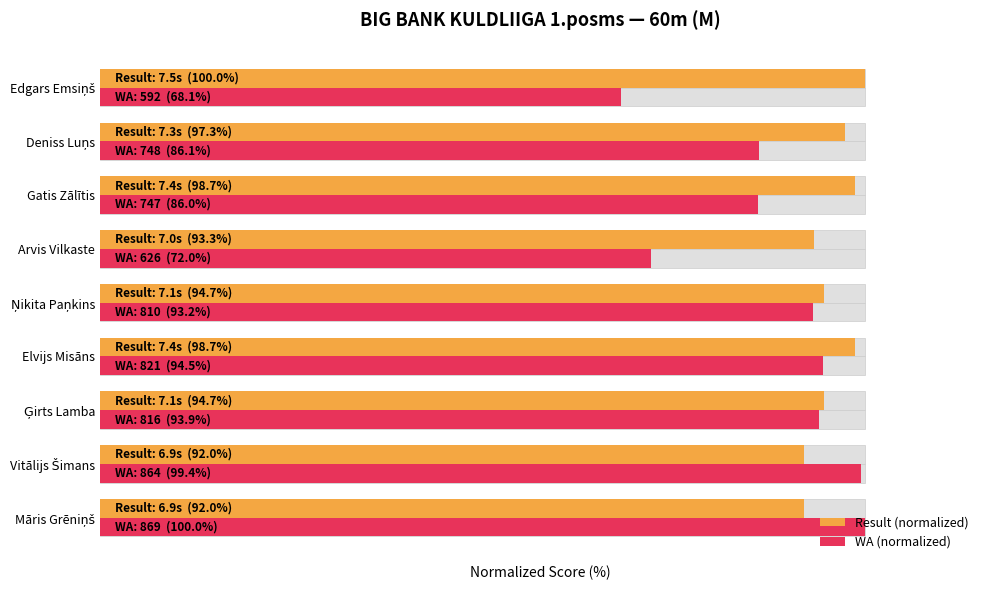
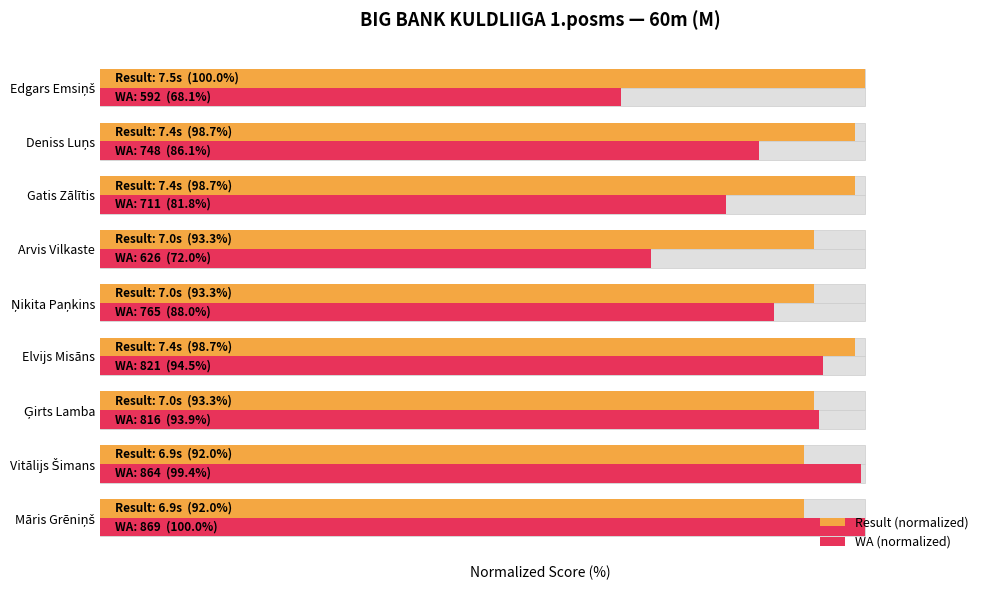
  {
    "Result (normalized)": {
      "Edgars Emsiņš": "(100.0%)",
-     "Deniss Luņs": "7.3s (97.3%)",
-     "Ņikita Paņkins": "7.1s (94.7%)",
-     "Ģirts Lamba": "7.1s (94.7%)"
+     "Deniss Luņs": "7.4s (98.7%)",
+     "Ņikita Paņkins": "7.0s (93.3%)",
+     "Ģirts Lamba": "7.0s (93.3%)"
    },
    "WA (normalized)": {
-     "Gatis Zālītis": "747 (86.0%)",
-     "Ņikita Paņkins": "810 (93.2%)",
+     "Gatis Zālītis": "711 (81.8%)",
+     "Ņikita Paņkins": "765 (88.0%)",
      "Māris Grēniņš": "(100.0%)"
    }
  }
